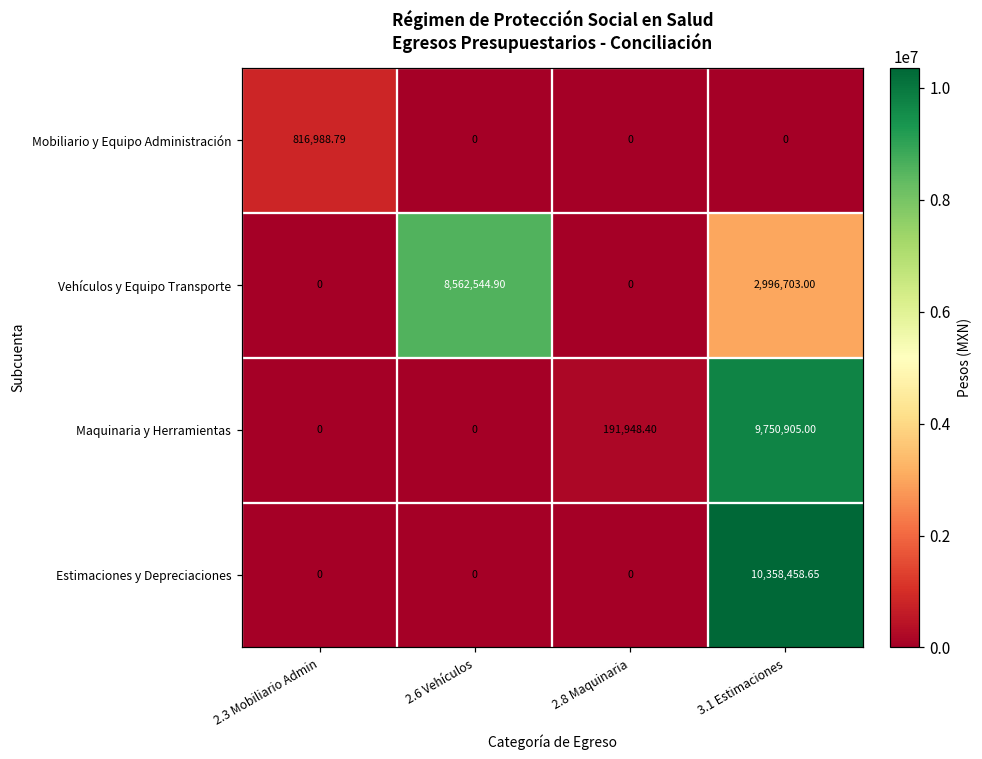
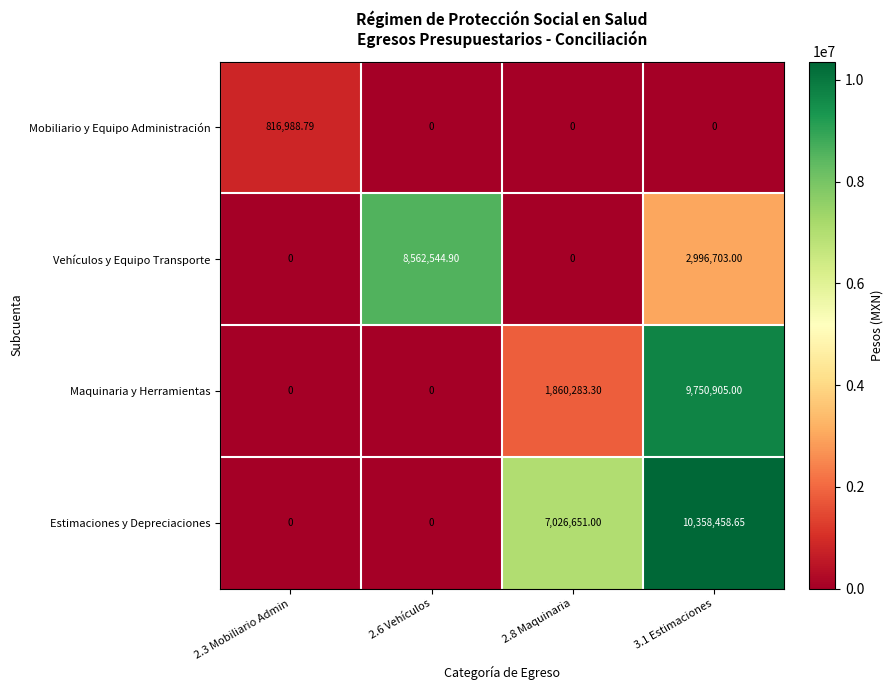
  {
    "Mobiliario y Equipo Administración": {
      "2.3 Mobiliario Admin": "816,988.79",
      "2.6 Vehículos": "0",
      "2.8 Maquinaria": "0",
      "3.1 Estimaciones": "0"
    },
    "Vehículos y Equipo Transporte": {
      "2.3 Mobiliario Admin": "0",
      "2.6 Vehículos": "8,562,544.90",
      "2.8 Maquinaria": "0",
      "3.1 Estimaciones": "2,996,703.00"
    },
    "Maquinaria y Herramientas": {
      "2.3 Mobiliario Admin": "0",
      "2.6 Vehículos": "0",
-     "2.8 Maquinaria": "191,948.40",
+     "2.8 Maquinaria": "1,860,283.30",
      "3.1 Estimaciones": "9,750,905.00"
    },
    "Estimaciones y Depreciaciones": {
      "2.3 Mobiliario Admin": "0",
      "2.6 Vehículos": "0",
-     "2.8 Maquinaria": "0",
+     "2.8 Maquinaria": "7,026,651.00",
      "3.1 Estimaciones": "10,358,458.65"
    }
  }
